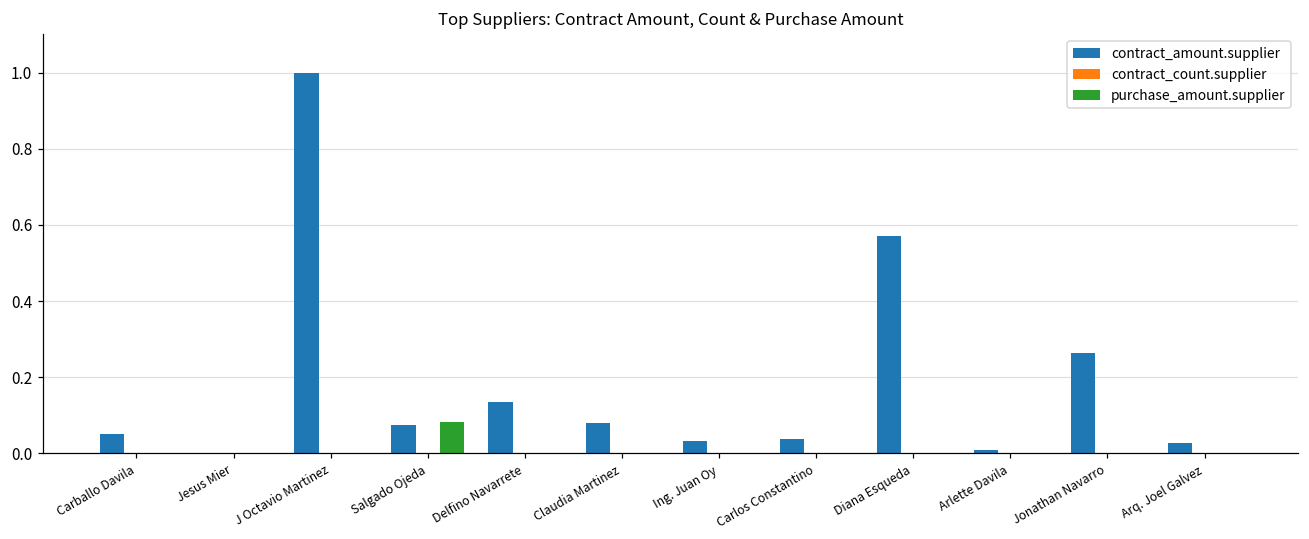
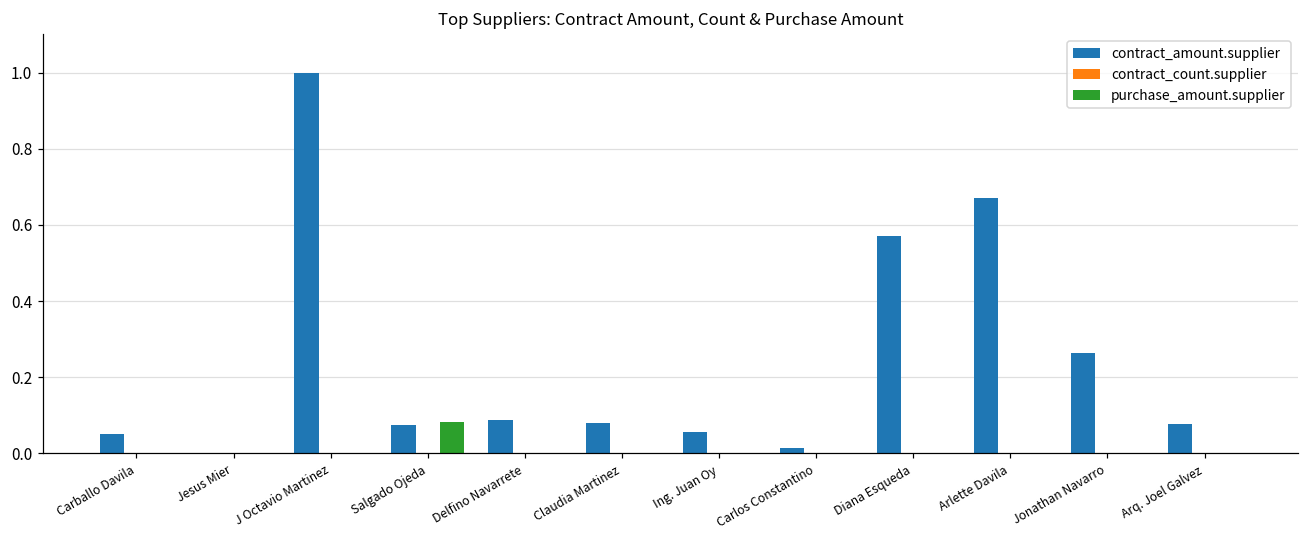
  {
    "contract_amount.supplier": {
      "Carballo Davila": 0.05,
      "J Octavio Martinez": 1.00,
      "Salgado Ojeda": 0.07,
-     "Delfino Navarrete": 0.13,
+     "Delfino Navarrete": 0.09,
      "Claudia Martinez": 0.08,
-     "Ing. Juan Oy": 0.03,
-     "Carlos Constantino": 0.04,
+     "Ing. Juan Oy": 0.06,
+     "Carlos Constantino": 0.01,
      "Diana Esqueda": 0.57,
-     "Arlette Davila": 0.01,
+     "Arlette Davila": 0.67,
      "Jonathan Navarro": 0.26,
-     "Arq. Joel Galvez": 0.03
+     "Arq. Joel Galvez": 0.08
    },
    "purchase_amount.supplier": {
      "Carballo Davila": 0.00,
      "Jesus Mier": 0.00,
      "J Octavio Martinez": 0.00,
      "Salgado Ojeda": 0.08,
      "Delfino Navarrete": 0.00,
      "Claudia Martinez": 0.00,
      "Ing. Juan Oy": 0.00,
      "Carlos Constantino": 0.00,
      "Diana Esqueda": 0.00,
      "Arlette Davila": 0.00,
      "Jonathan Navarro": 0.00,
      "Arq. Joel Galvez": 0.00
    }
  }
